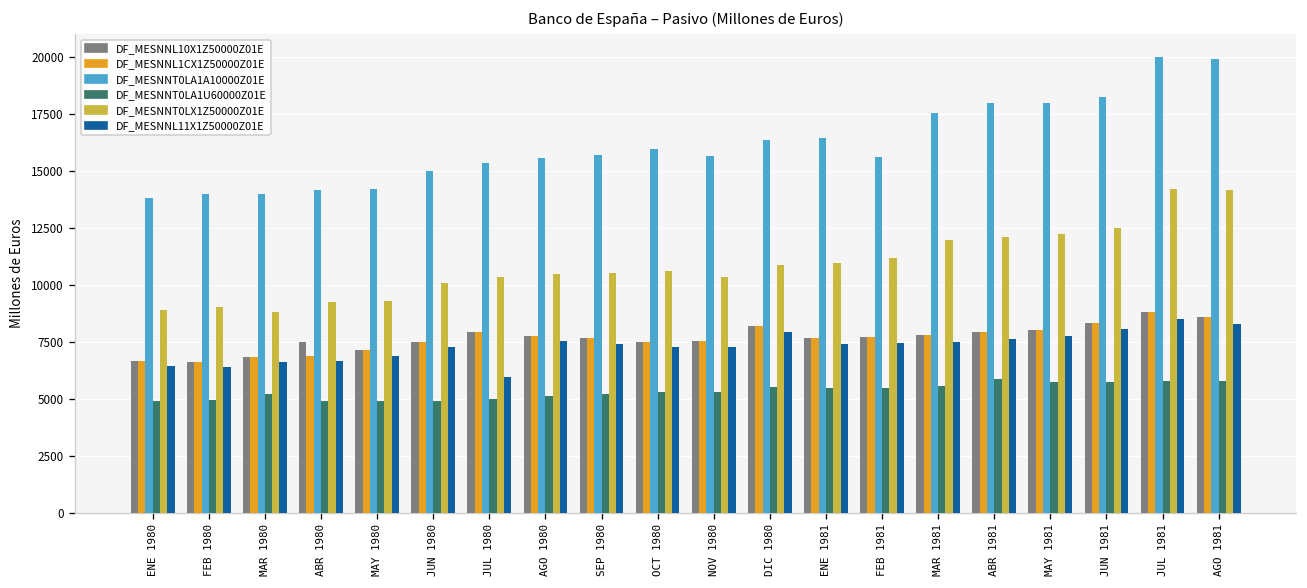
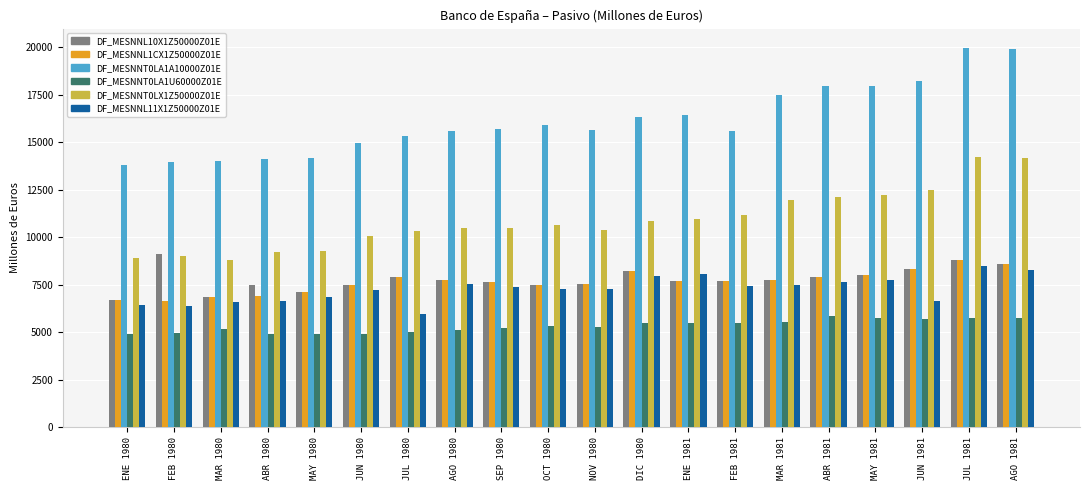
  {
    "DF_MESNNL10X1Z50000Z01E": {
      "ENE 1980": 6700,
-     "FEB 1980": 6600,
+     "FEB 1980": 9100,
      "MAR 1980": 6800,
      "ABR 1980": 7500,
      "MAY 1980": 7100,
      "JUN 1980": 7500,
      "JUL 1980": 7900,
      "AGO 1980": 7800,
      "SEP 1980": 7700,
      "OCT 1980": 7500,
      "NOV 1980": 7500,
      "DIC 1980": 8200,
      "ENE 1981": 7700,
      "FEB 1981": 7700,
      "MAR 1981": 7800,
      "ABR 1981": 7900,
      "MAY 1981": 8000,
      "JUN 1981": 8300,
      "JUL 1981": 8800,
      "AGO 1981": 8600
    },
    "DF_MESNNT0LA1A10000Z01E": {
      "ENE 1980": 13800,
      "FEB 1980": 14000,
      "MAR 1980": 14000,
      "ABR 1980": 14100,
      "MAY 1980": 14200,
      "JUN 1980": 15000,
      "JUL 1980": 15300,
      "AGO 1980": 15600,
      "SEP 1980": 15700,
      "OCT 1980": 15900,
      "NOV 1980": 15700,
      "DIC 1980": 16400,
      "ENE 1981": 16400,
      "FEB 1981": 15600,
      "MAR 1981": 17500,
      "ABR 1981": 18000,
      "MAY 1981": 18000,
      "JUN 1981": 18200,
      "JUL 1981": 20000,
      "AGO 1981": 19900
    },
    "DF_MESNNT0LA1U60000Z01E": {
      "ENE 1980": 4900,
      "FEB 1980": 4900,
      "MAR 1980": 5200,
      "ABR 1980": 4900,
      "MAY 1980": 4900,
      "JUN 1980": 4900,
      "JUL 1980": 5000,
      "AGO 1980": 5100,
      "SEP 1980": 5200,
      "OCT 1980": 5300,
      "NOV 1980": 5300,
      "DIC 1980": 5500,
      "ENE 1981": 5500,
      "FEB 1981": 5500,
      "MAR 1981": 5500,
      "ABR 1981": 5900,
      "MAY 1981": 5700,
      "JUN 1981": 5700,
      "JUL 1981": 5800,
      "AGO 1981": 5800
    },
    "DF_MESNNL11X1Z50000Z01E": {
      "ENE 1980": 6500,
      "FEB 1980": 6400,
      "MAR 1980": 6600,
      "ABR 1980": 6700,
      "MAY 1980": 6900,
      "JUN 1980": 7300,
      "JUL 1980": 6000,
      "AGO 1980": 7500,
      "SEP 1980": 7400,
      "OCT 1980": 7300,
      "NOV 1980": 7300,
      "DIC 1980": 7900,
-     "ENE 1981": 7400,
+     "ENE 1981": 8100,
      "FEB 1981": 7400,
      "MAR 1981": 7500,
      "ABR 1981": 7600,
      "MAY 1981": 7700,
-     "JUN 1981": 8100,
+     "JUN 1981": 6700,
      "JUL 1981": 8500,
      "AGO 1981": 8300
    }
  }
